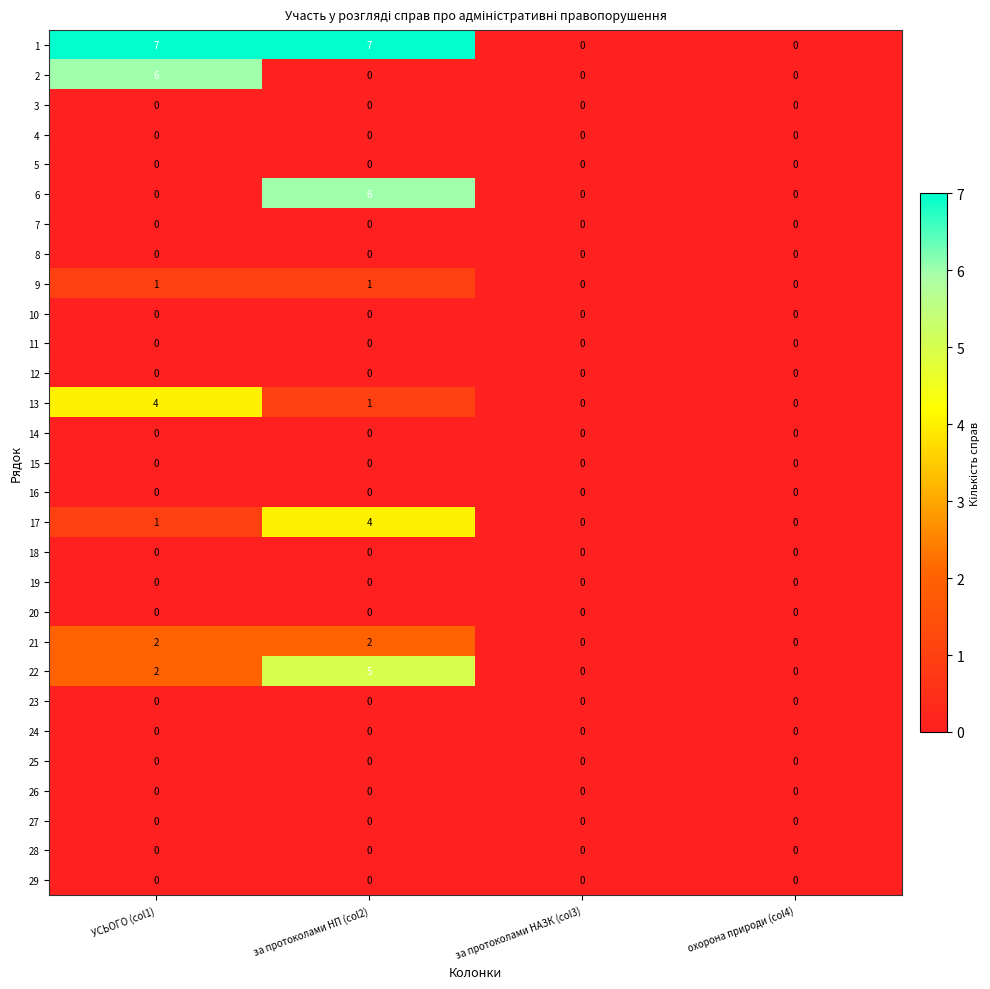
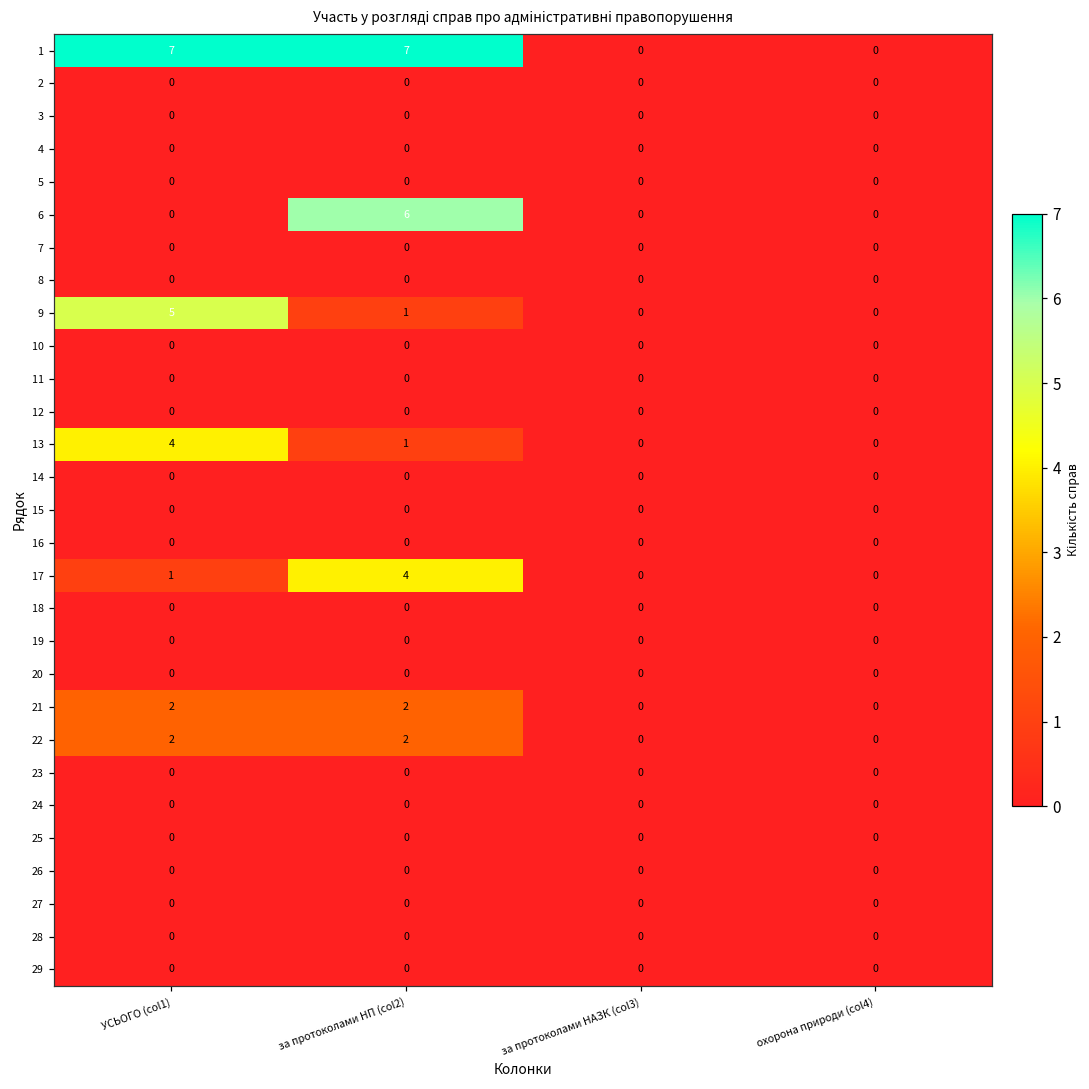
  {
    "1": {
      "УСЬОГО (col1)": 7,
      "за протоколами НП (col2)": 7,
      "за протоколами НАЗК (col3)": 0,
      "охорона природи (col4)": 0
    },
    "2": {
-     "УСЬОГО (col1)": 6,
+     "УСЬОГО (col1)": 0,
      "за протоколами НП (col2)": 0,
      "за протоколами НАЗК (col3)": 0,
      "охорона природи (col4)": 0
    },
    "3": {
      "УСЬОГО (col1)": 0,
      "за протоколами НП (col2)": 0,
      "за протоколами НАЗК (col3)": 0,
      "охорона природи (col4)": 0
    },
    "4": {
      "УСЬОГО (col1)": 0,
      "за протоколами НП (col2)": 0,
      "за протоколами НАЗК (col3)": 0,
      "охорона природи (col4)": 0
    },
    "5": {
      "УСЬОГО (col1)": 0,
      "за протоколами НП (col2)": 0,
      "за протоколами НАЗК (col3)": 0,
      "охорона природи (col4)": 0
    },
    "6": {
      "УСЬОГО (col1)": 0,
      "за протоколами НП (col2)": 6,
      "за протоколами НАЗК (col3)": 0,
      "охорона природи (col4)": 0
    },
    "7": {
      "УСЬОГО (col1)": 0,
      "за протоколами НП (col2)": 0,
      "за протоколами НАЗК (col3)": 0,
      "охорона природи (col4)": 0
    },
    "8": {
      "УСЬОГО (col1)": 0,
      "за протоколами НП (col2)": 0,
      "за протоколами НАЗК (col3)": 0,
      "охорона природи (col4)": 0
    },
    "9": {
-     "УСЬОГО (col1)": 1,
+     "УСЬОГО (col1)": 5,
      "за протоколами НП (col2)": 1,
      "за протоколами НАЗК (col3)": 0,
      "охорона природи (col4)": 0
    },
    "10": {
      "УСЬОГО (col1)": 0,
      "за протоколами НП (col2)": 0,
      "за протоколами НАЗК (col3)": 0,
      "охорона природи (col4)": 0
    },
    "11": {
      "УСЬОГО (col1)": 0,
      "за протоколами НП (col2)": 0,
      "за протоколами НАЗК (col3)": 0,
      "охорона природи (col4)": 0
    },
    "12": {
      "УСЬОГО (col1)": 0,
      "за протоколами НП (col2)": 0,
      "за протоколами НАЗК (col3)": 0,
      "охорона природи (col4)": 0
    },
    "13": {
      "УСЬОГО (col1)": 4,
      "за протоколами НП (col2)": 1,
      "за протоколами НАЗК (col3)": 0,
      "охорона природи (col4)": 0
    },
    "14": {
      "УСЬОГО (col1)": 0,
      "за протоколами НП (col2)": 0,
      "за протоколами НАЗК (col3)": 0,
      "охорона природи (col4)": 0
    },
    "15": {
      "УСЬОГО (col1)": 0,
      "за протоколами НП (col2)": 0,
      "за протоколами НАЗК (col3)": 0,
      "охорона природи (col4)": 0
    },
    "16": {
      "УСЬОГО (col1)": 0,
      "за протоколами НП (col2)": 0,
      "за протоколами НАЗК (col3)": 0,
      "охорона природи (col4)": 0
    },
    "17": {
      "УСЬОГО (col1)": 1,
      "за протоколами НП (col2)": 4,
      "за протоколами НАЗК (col3)": 0,
      "охорона природи (col4)": 0
    },
    "18": {
      "УСЬОГО (col1)": 0,
      "за протоколами НП (col2)": 0,
      "за протоколами НАЗК (col3)": 0,
      "охорона природи (col4)": 0
    },
    "19": {
      "УСЬОГО (col1)": 0,
      "за протоколами НП (col2)": 0,
      "за протоколами НАЗК (col3)": 0,
      "охорона природи (col4)": 0
    },
    "20": {
      "УСЬОГО (col1)": 0,
      "за протоколами НП (col2)": 0,
      "за протоколами НАЗК (col3)": 0,
      "охорона природи (col4)": 0
    },
    "21": {
      "УСЬОГО (col1)": 2,
      "за протоколами НП (col2)": 2,
      "за протоколами НАЗК (col3)": 0,
      "охорона природи (col4)": 0
    },
    "22": {
      "УСЬОГО (col1)": 2,
-     "за протоколами НП (col2)": 5,
+     "за протоколами НП (col2)": 2,
      "за протоколами НАЗК (col3)": 0,
      "охорона природи (col4)": 0
    },
    "23": {
      "УСЬОГО (col1)": 0,
      "за протоколами НП (col2)": 0,
      "за протоколами НАЗК (col3)": 0,
      "охорона природи (col4)": 0
    },
    "24": {
      "УСЬОГО (col1)": 0,
      "за протоколами НП (col2)": 0,
      "за протоколами НАЗК (col3)": 0,
      "охорона природи (col4)": 0
    },
    "25": {
      "УСЬОГО (col1)": 0,
      "за протоколами НП (col2)": 0,
      "за протоколами НАЗК (col3)": 0,
      "охорона природи (col4)": 0
    },
    "26": {
      "УСЬОГО (col1)": 0,
      "за протоколами НП (col2)": 0,
      "за протоколами НАЗК (col3)": 0,
      "охорона природи (col4)": 0
    },
    "27": {
      "УСЬОГО (col1)": 0,
      "за протоколами НП (col2)": 0,
      "за протоколами НАЗК (col3)": 0,
      "охорона природи (col4)": 0
    },
    "28": {
      "УСЬОГО (col1)": 0,
      "за протоколами НП (col2)": 0,
      "за протоколами НАЗК (col3)": 0,
      "охорона природи (col4)": 0
    },
    "29": {
      "УСЬОГО (col1)": 0,
      "за протоколами НП (col2)": 0,
      "за протоколами НАЗК (col3)": 0,
      "охорона природи (col4)": 0
    }
  }
